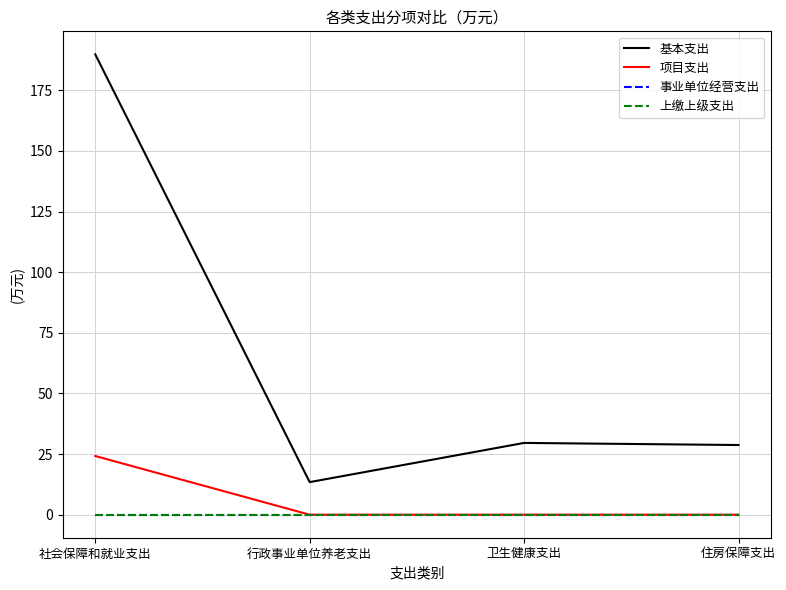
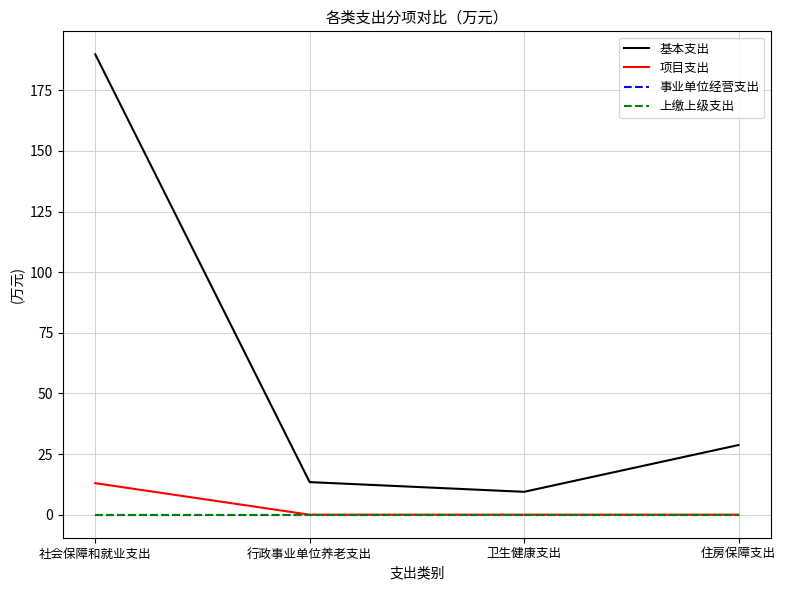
  {
    "基本支出": {
      "社会保障和就业支出": 190,
      "行政事业单位养老支出": 13,
-     "卫生健康支出": 30,
+     "卫生健康支出": 9,
      "住房保障支出": 29
    },
    "项目支出": {
-     "社会保障和就业支出": 24
+     "社会保障和就业支出": 13
    },
    "上缴上级支出": {
      "社会保障和就业支出": 0
    }
  }
